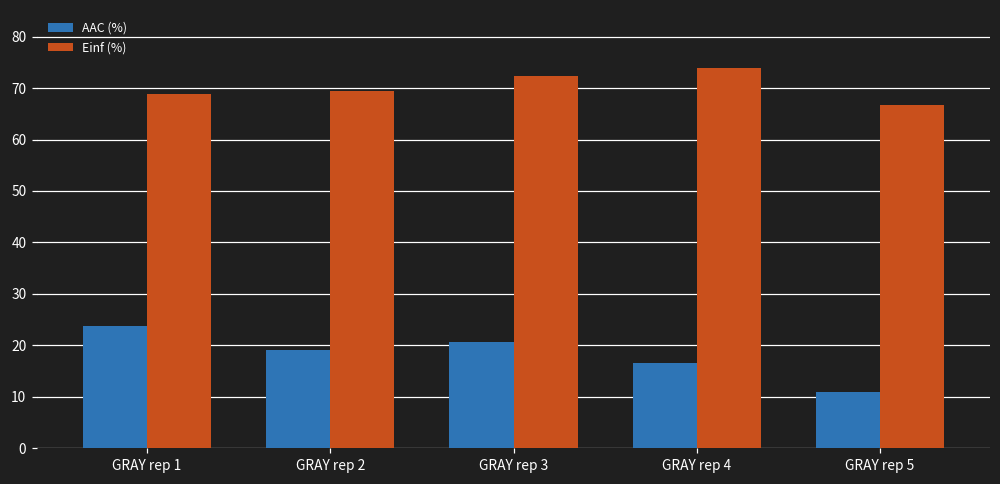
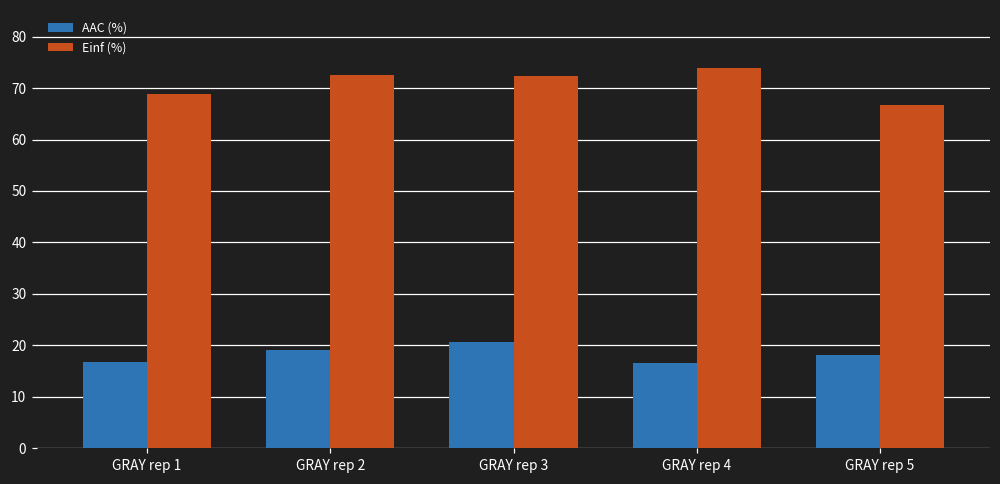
  {
    "AAC (%)": {
-     "GRAY rep 1": 24,
+     "GRAY rep 1": 17,
      "GRAY rep 2": 19,
      "GRAY rep 3": 21,
      "GRAY rep 4": 17,
-     "GRAY rep 5": 11
+     "GRAY rep 5": 18
    },
    "Einf (%)": {
      "GRAY rep 1": 69,
-     "GRAY rep 2": 69,
+     "GRAY rep 2": 73,
      "GRAY rep 3": 72,
      "GRAY rep 4": 74,
      "GRAY rep 5": 67
    }
  }
